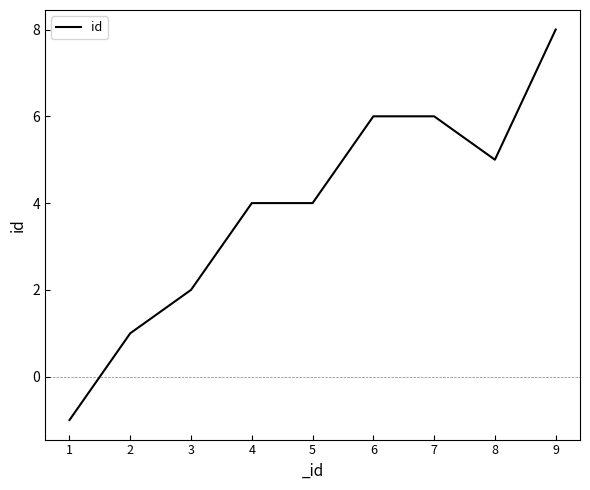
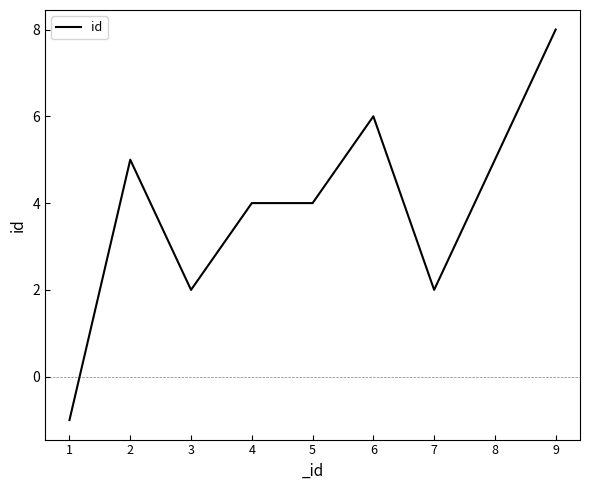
  {
    "1": -1,
-   "2": 1,
+   "2": 5,
    "3": 2,
    "4": 4,
    "5": 4,
    "6": 6,
-   "7": 6,
+   "7": 2,
    "8": 5,
    "9": 8
  }
